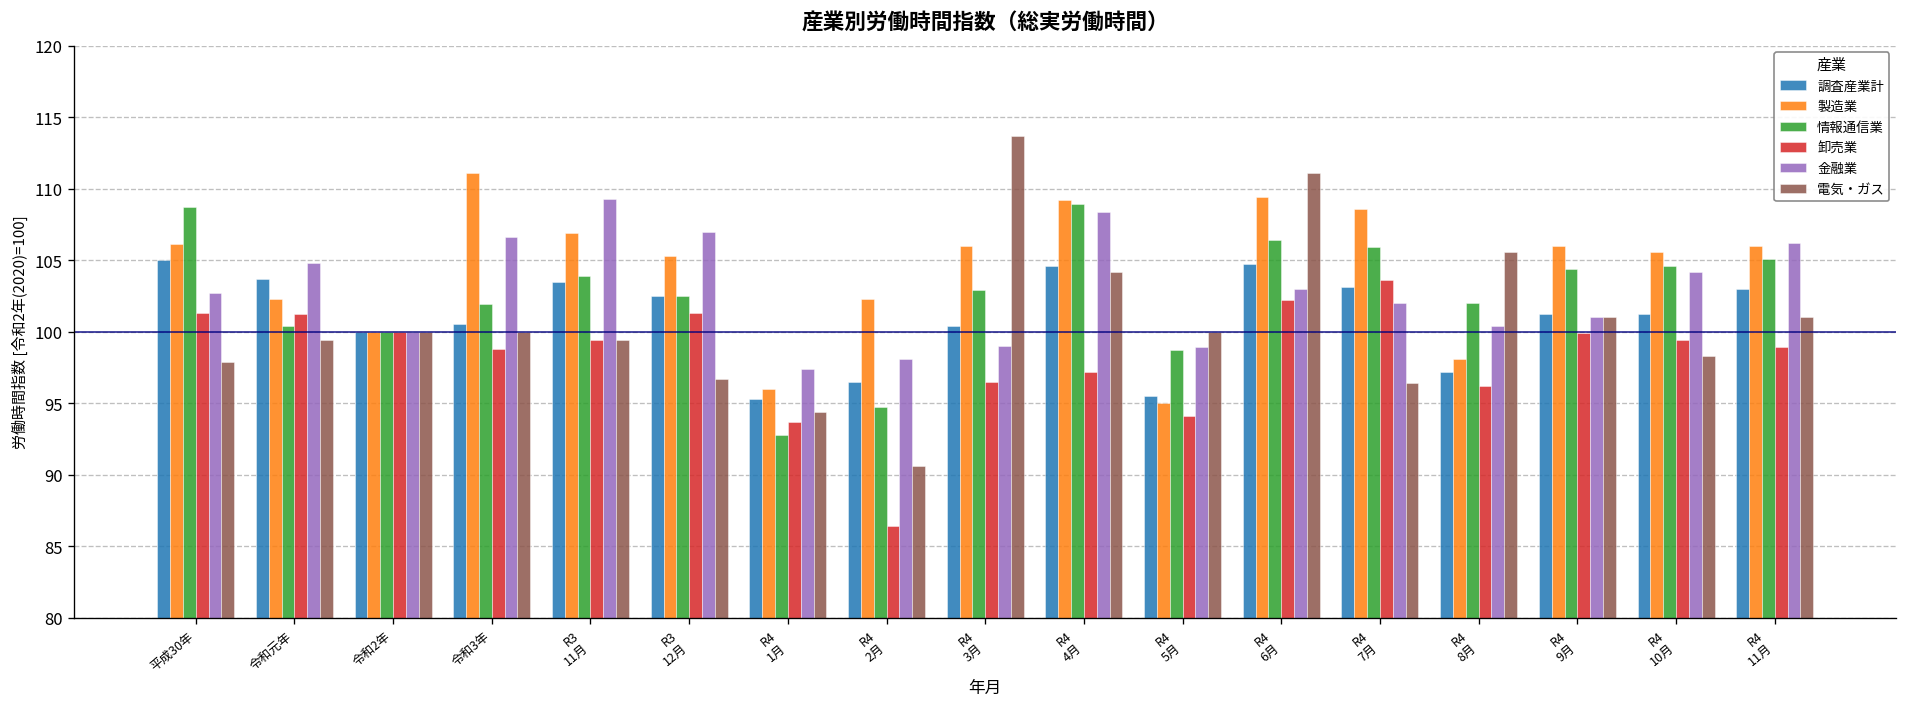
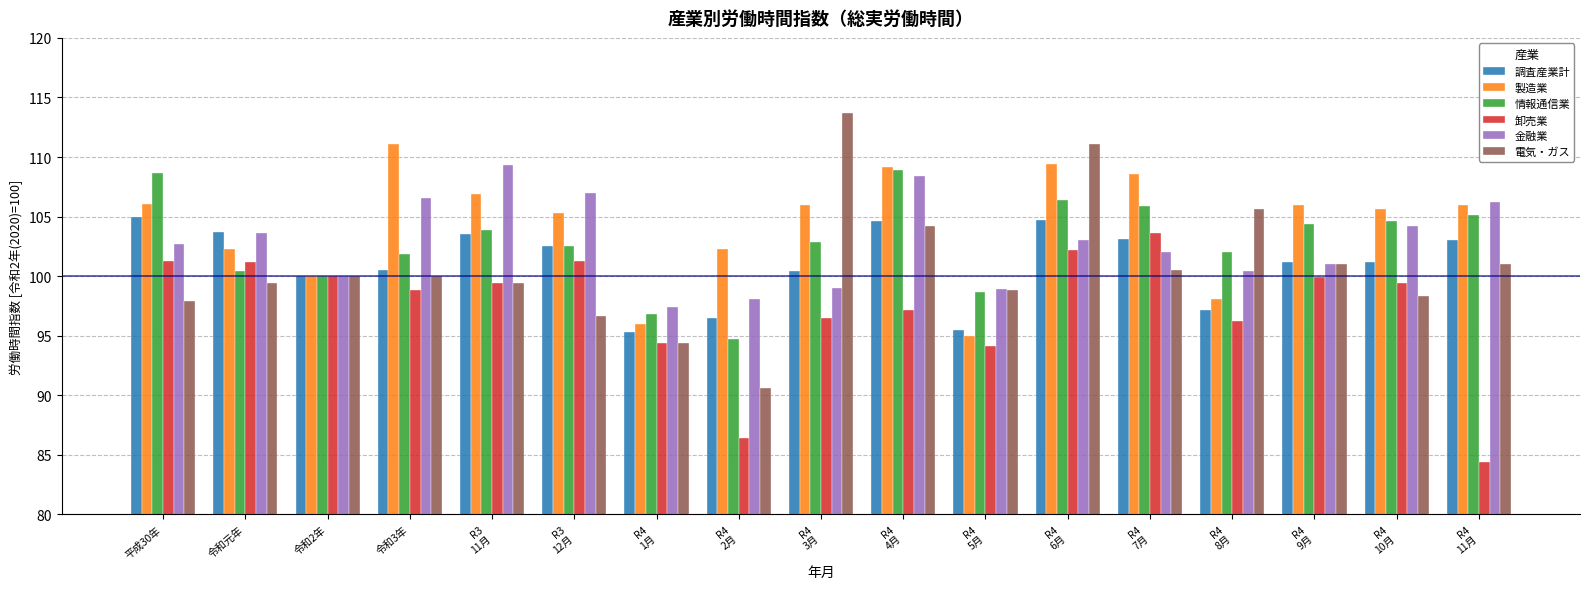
  {
    "調査産業計": {
      "平成30年": 105.0,
      "令和元年": 103.7,
      "令和2年": 100.0,
      "令和3年": 100.5,
      "R3 11月": 103.5,
      "R3 12月": 102.5,
      "R4 1月": 95.3,
      "R4 2月": 96.5,
      "R4 3月": 100.4,
      "R4 4月": 104.6,
      "R4 5月": 95.5,
      "R4 6月": 104.7,
      "R4 7月": 103.1,
      "R4 8月": 97.2,
      "R4 9月": 101.2,
      "R4 10月": 101.2,
      "R4 11月": 103.0
    },
    "製造業": {
      "平成30年": 106.1,
      "令和元年": 102.3,
      "令和2年": 100.0,
      "令和3年": 111.1,
      "R3 11月": 106.9,
      "R3 12月": 105.3,
      "R4 1月": 96.0,
      "R4 2月": 102.3,
      "R4 3月": 106.0,
      "R4 4月": 109.2,
      "R4 5月": 95.0,
      "R4 6月": 109.4,
      "R4 7月": 108.6,
      "R4 8月": 98.1,
      "R4 9月": 106.0,
      "R4 10月": 105.6,
      "R4 11月": 106.0
    },
    "情報通信業": {
      "平成30年": 108.7,
      "令和元年": 100.4,
      "令和2年": 100.0,
      "令和3年": 101.9,
      "R3 11月": 103.9,
      "R3 12月": 102.5,
-     "R4 1月": 92.8,
+     "R4 1月": 96.8,
      "R4 2月": 94.7,
      "R4 3月": 102.9,
      "R4 4月": 108.9,
      "R4 5月": 98.7,
      "R4 6月": 106.4,
      "R4 7月": 105.9,
      "R4 8月": 102.0,
      "R4 9月": 104.4,
      "R4 10月": 104.6,
      "R4 11月": 105.1
    },
    "卸売業": {
      "平成30年": 101.3,
      "令和元年": 101.2,
      "令和2年": 100.0,
      "令和3年": 98.8,
      "R3 11月": 99.4,
      "R3 12月": 101.3,
-     "R4 1月": 93.7,
+     "R4 1月": 94.4,
      "R4 2月": 86.4,
      "R4 3月": 96.5,
      "R4 4月": 97.2,
      "R4 5月": 94.1,
      "R4 6月": 102.2,
      "R4 7月": 103.6,
      "R4 8月": 96.2,
      "R4 9月": 99.9,
      "R4 10月": 99.4,
-     "R4 11月": 98.9
+     "R4 11月": 84.4
    },
    "金融業": {
      "平成30年": 102.7,
-     "令和元年": 104.8,
+     "令和元年": 103.6,
      "令和2年": 100.0,
      "令和3年": 106.6,
      "R3 11月": 109.3,
      "R3 12月": 107.0,
      "R4 1月": 97.4,
      "R4 2月": 98.1,
      "R4 3月": 99.0,
      "R4 4月": 108.4,
      "R4 5月": 98.9,
      "R4 6月": 103.0,
      "R4 7月": 102.0,
      "R4 8月": 100.4,
      "R4 9月": 101.0,
      "R4 10月": 104.2,
      "R4 11月": 106.2
    },
    "電気・ガス": {
      "平成30年": 97.9,
      "令和元年": 99.4,
      "令和2年": 100.0,
      "令和3年": 100.0,
      "R3 11月": 99.4,
      "R3 12月": 96.7,
      "R4 1月": 94.4,
      "R4 2月": 90.6,
      "R4 3月": 113.7,
      "R4 4月": 104.2,
-     "R4 5月": 100.0,
+     "R4 5月": 98.8,
      "R4 6月": 111.1,
-     "R4 7月": 96.4,
+     "R4 7月": 100.5,
      "R4 8月": 105.6,
      "R4 9月": 101.0,
      "R4 10月": 98.3,
      "R4 11月": 101.0
    }
  }
